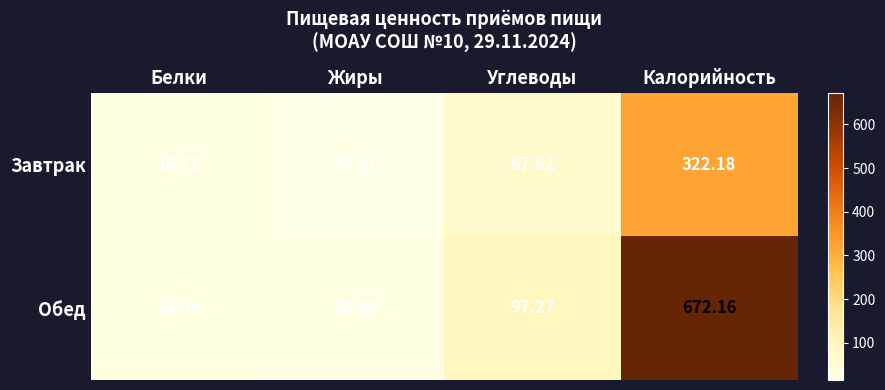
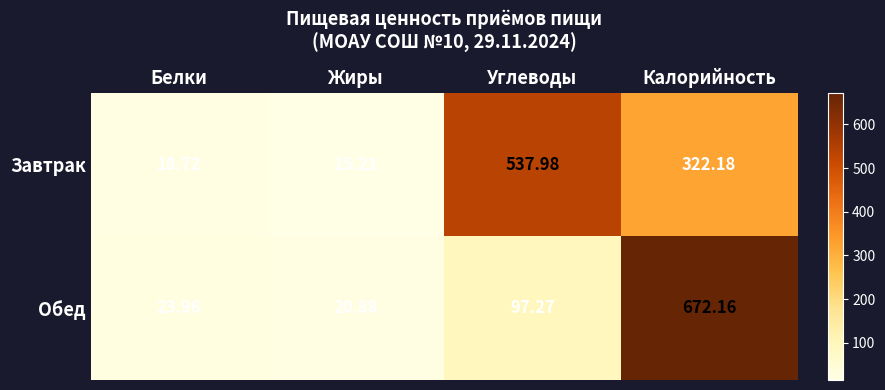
  {
    "Завтрак": {
-     "Углеводы": 67.62,
+     "Углеводы": 537.98,
      "Калорийность": 322.18
    },
    "Обед": {
      "Углеводы": 97.27,
      "Калорийность": 672.16
    }
  }
